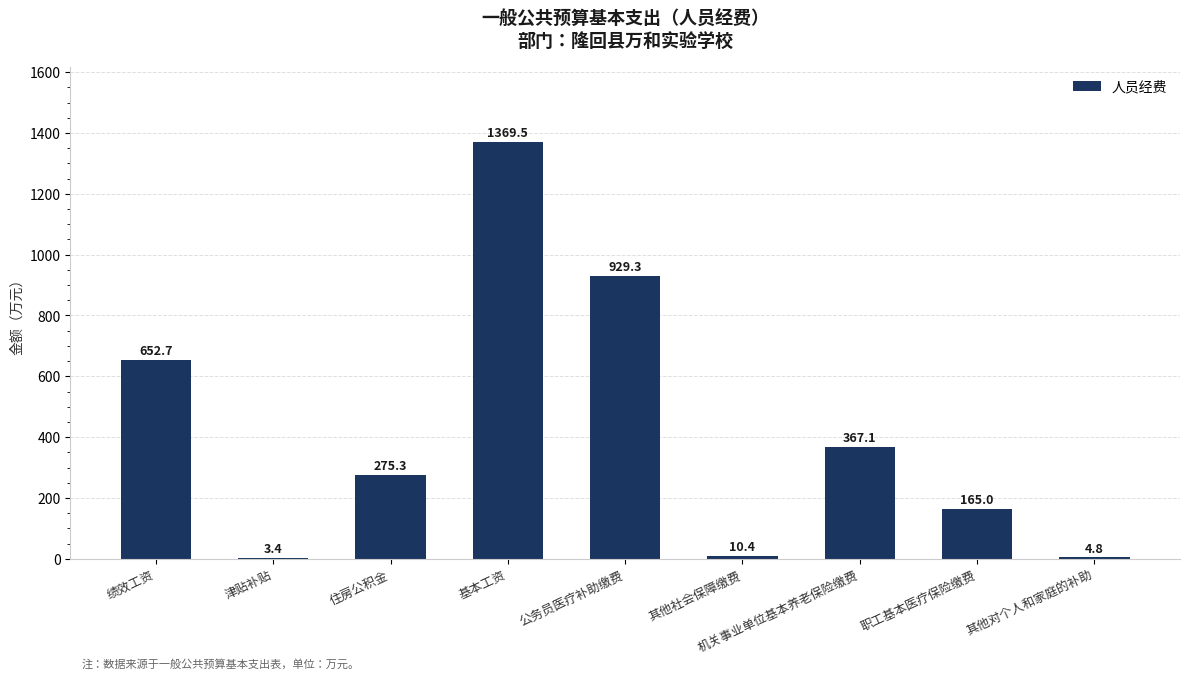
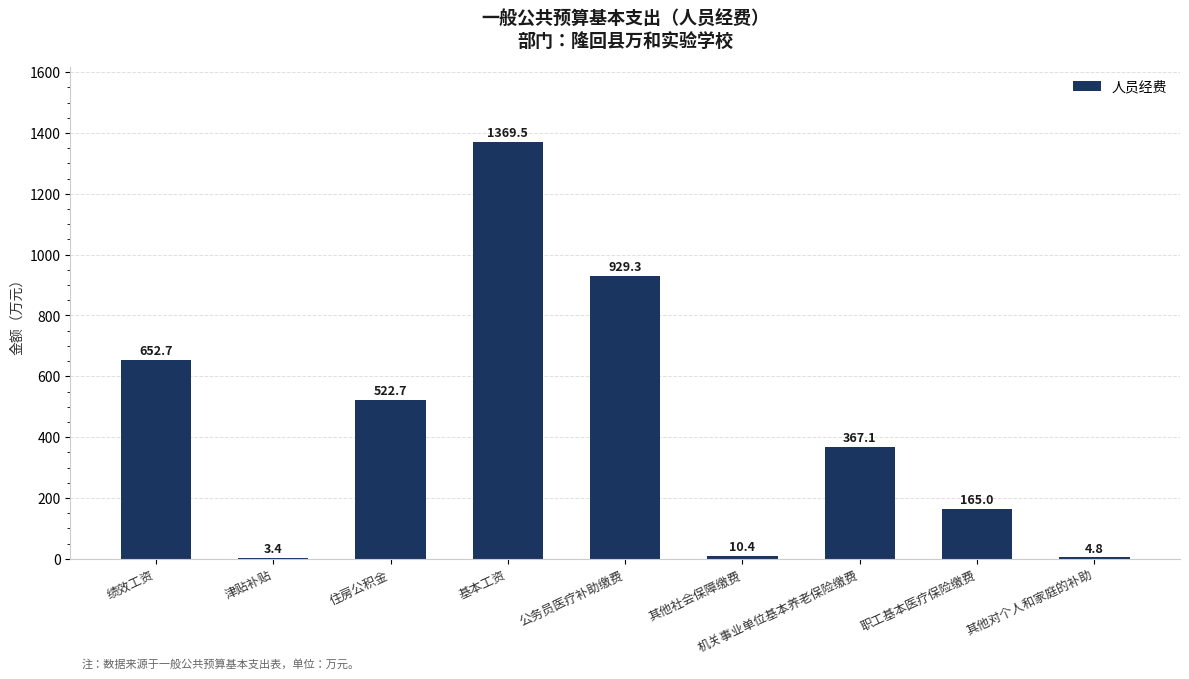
  {
    "绩效工资": 652.7,
    "津贴补贴": 3.4,
-   "住房公积金": 275.3,
+   "住房公积金": 522.7,
    "基本工资": 1369.5,
    "公务员医疗补助缴费": 929.3,
    "其他社会保障缴费": 10.4,
    "机关事业单位基本养老保险缴费": 367.1,
    "职工基本医疗保险缴费": 165.0,
    "其他对个人和家庭的补助": 4.8
  }
